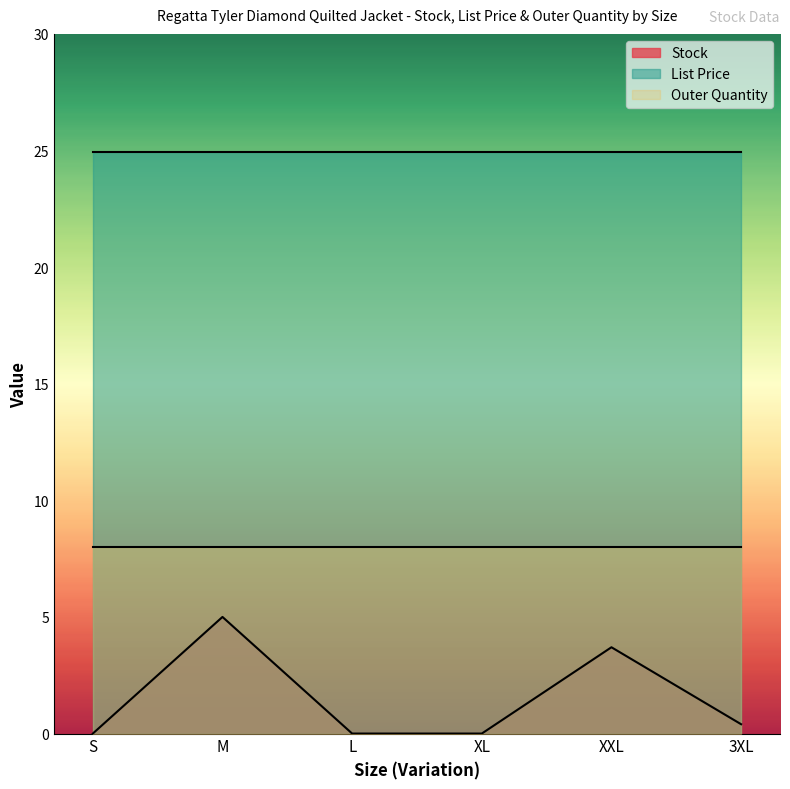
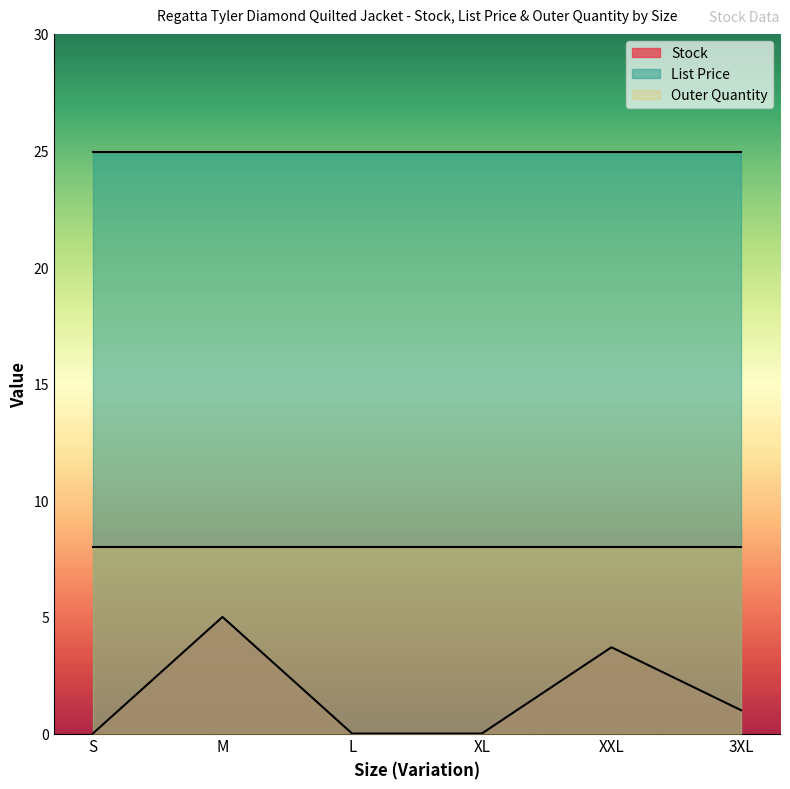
  {
    "Stock": {
      "S": 0.0,
      "M": 5.0,
      "L": 0.0,
      "XL": 0.0,
      "XXL": 3.7,
-     "3XL": 0.4
+     "3XL": 1.0
    },
    "List Price": {
      "S": 25.0,
      "M": 25.0,
      "L": 25.0,
      "XL": 25.0,
      "XXL": 25.0,
      "3XL": 25.0
    },
    "Outer Quantity": {
      "S": 8.0,
      "M": 8.0,
      "L": 8.0,
      "XL": 8.0,
      "XXL": 8.0,
      "3XL": 8.0
    }
  }
